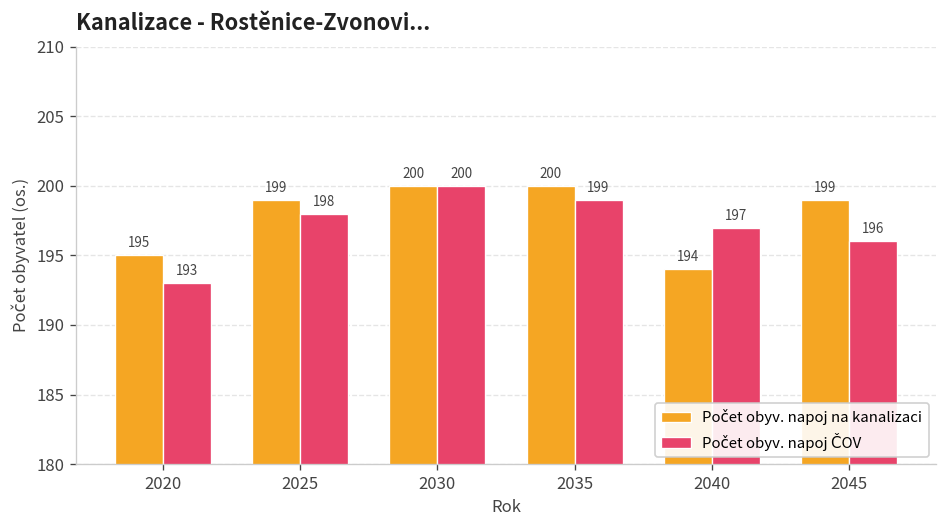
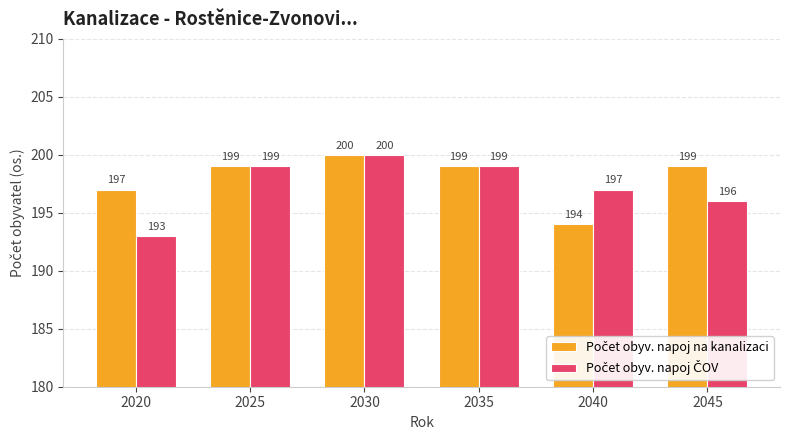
  {
    "Počet obyv. napoj na kanalizaci": {
-     "2020": 195,
+     "2020": 197,
      "2025": 199,
      "2030": 200,
-     "2035": 200,
+     "2035": 199,
      "2040": 194,
      "2045": 199
    },
    "Počet obyv. napoj ČOV": {
      "2020": 193,
-     "2025": 198,
+     "2025": 199,
      "2030": 200,
      "2035": 199,
      "2040": 197,
      "2045": 196
    }
  }
